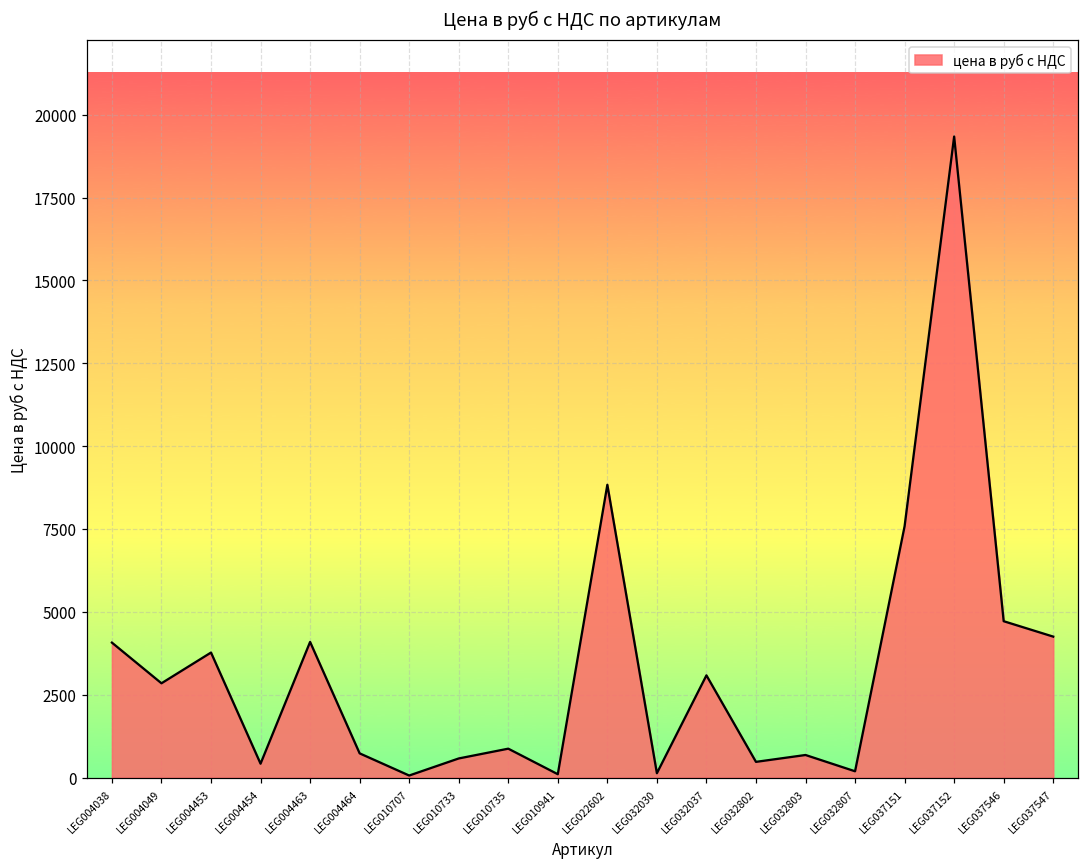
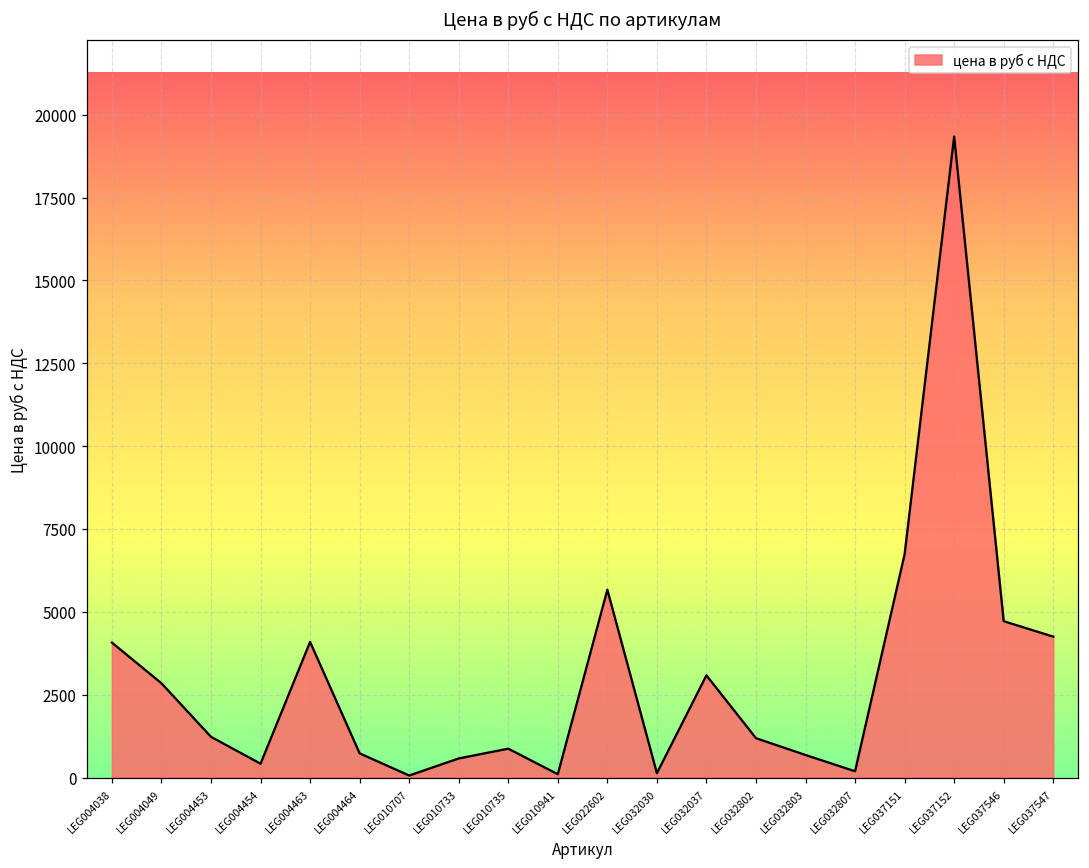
  {
    "LEG004038": 4100,
    "LEG004049": 2800,
-   "LEG004453": 3800,
+   "LEG004453": 1200,
    "LEG004454": 400,
    "LEG004463": 4100,
    "LEG004464": 700,
    "LEG010707": 100,
    "LEG010733": 600,
    "LEG010735": 900,
    "LEG010941": 100,
-   "LEG022602": 8800,
+   "LEG022602": 5700,
    "LEG032030": 100,
    "LEG032037": 3100,
-   "LEG032802": 500,
+   "LEG032802": 1200,
    "LEG032803": 700,
    "LEG032807": 200,
-   "LEG037151": 7600,
+   "LEG037151": 6700,
    "LEG037152": 19300,
    "LEG037546": 4700,
    "LEG037547": 4300
  }
